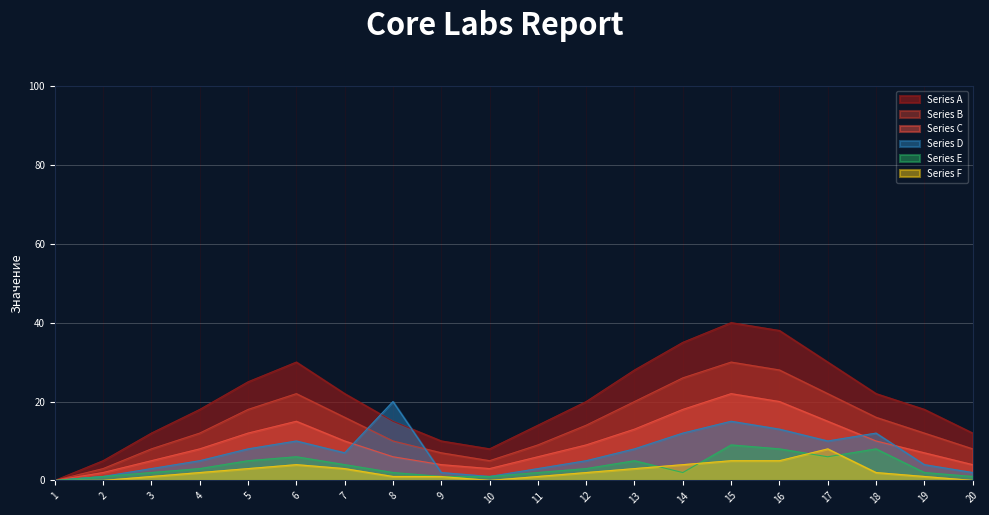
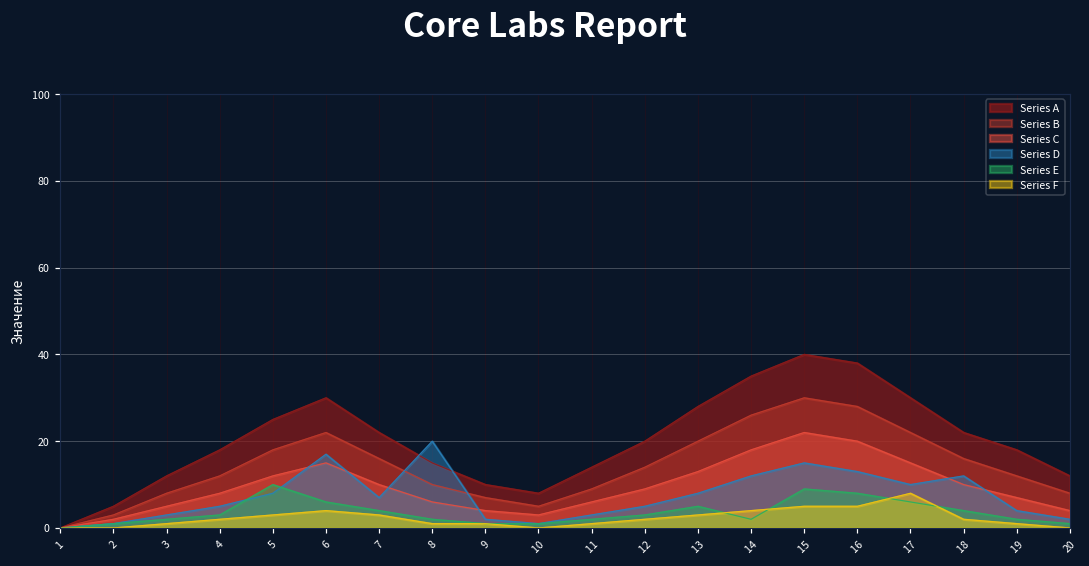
  {
    "Series D": {
      "3": 3,
      "4": 5,
      "5": 8,
-     "6": 10,
+     "6": 17,
      "7": 7,
      "8": 20,
      "9": 2,
      "11": 3,
      "12": 5,
      "13": 8,
      "14": 12,
      "15": 15,
      "16": 13,
      "17": 10,
      "18": 12,
      "19": 4,
      "20": 2
    },
    "Series E": {
      "3": 2,
      "4": 3,
-     "5": 5,
+     "5": 10,
      "6": 6,
      "7": 4,
      "8": 2,
      "11": 2,
      "12": 3,
      "13": 5,
      "14": 2,
      "15": 9,
      "16": 8,
      "17": 6,
-     "18": 8,
+     "18": 4,
      "19": 2,
      "20": 1
    },
    "Series F": {
      "2": 0,
      "3": 1,
      "4": 2,
      "5": 3,
      "6": 4,
      "7": 3,
      "8": 1,
      "10": 0,
      "11": 1,
      "12": 2,
      "13": 3,
      "14": 4,
      "15": 5,
      "16": 5,
      "17": 8,
      "18": 2,
      "19": 1,
      "20": 0
    }
  }
